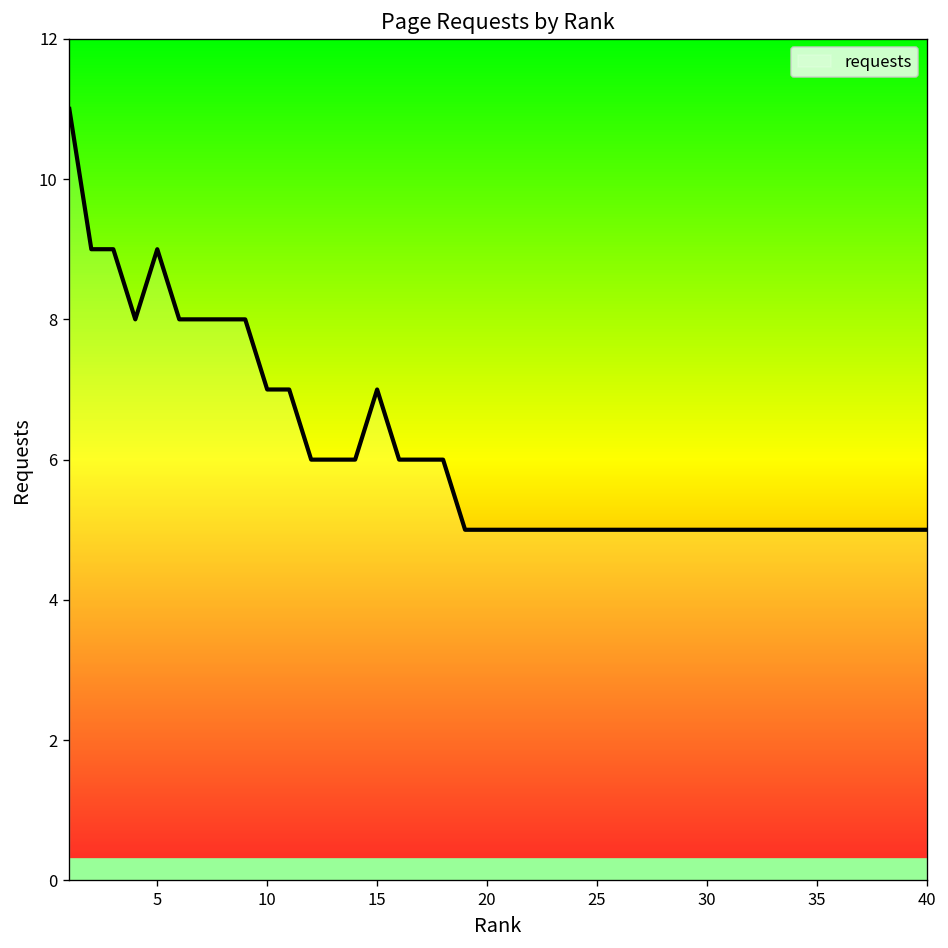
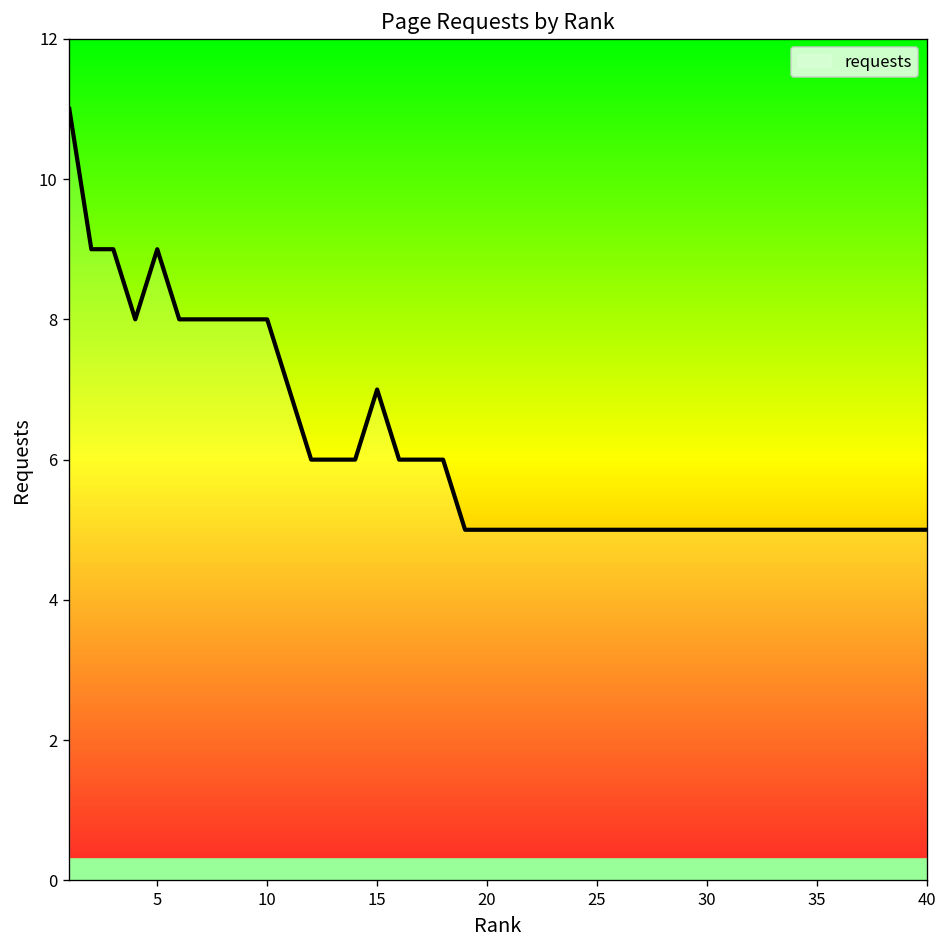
  {
    "5": 9,
-   "10": 7,
+   "10": 8,
    "15": 7,
    "20": 5,
    "25": 5,
    "30": 5,
    "35": 5,
    "40": 5
  }
